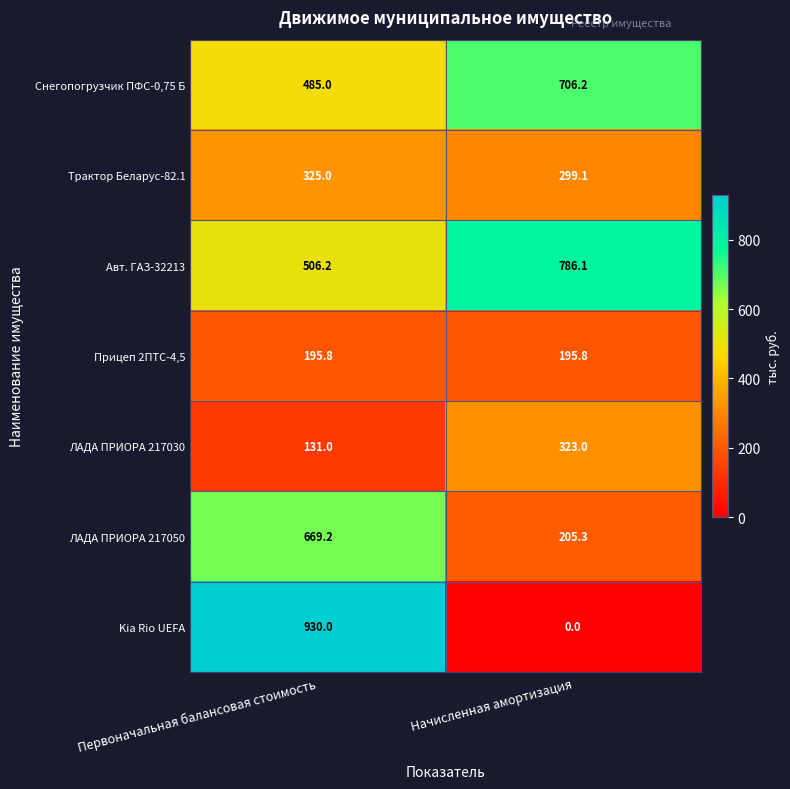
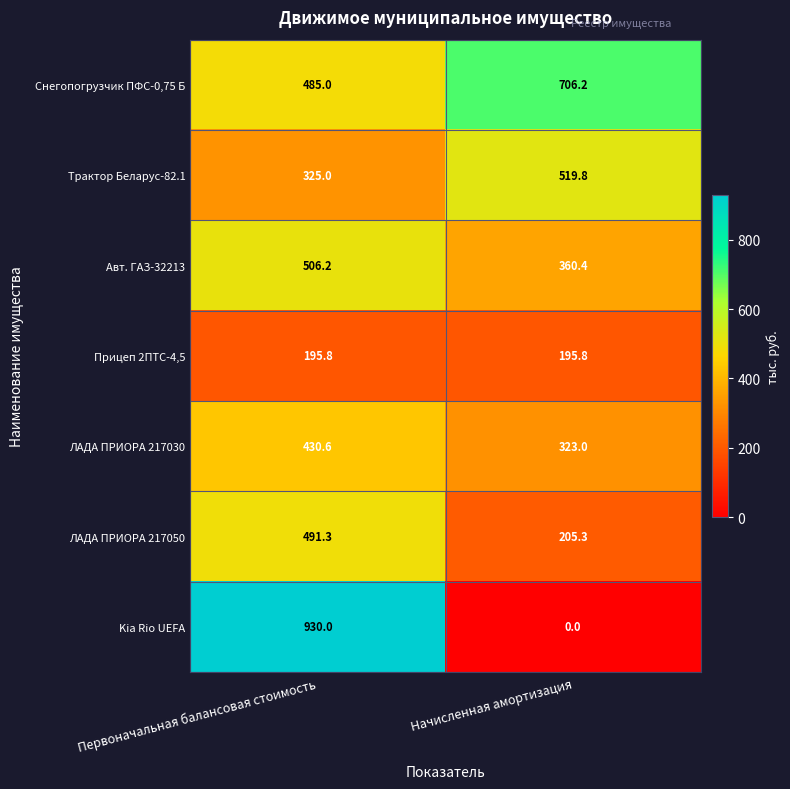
  {
    "Снегопогрузчик ПФС-0,75 Б": {
      "Первоначальная балансовая стоимость": 485.0,
      "Начисленная амортизация": 706.2
    },
    "Трактор Беларус-82.1": {
      "Первоначальная балансовая стоимость": 325.0,
-     "Начисленная амортизация": 299.1
+     "Начисленная амортизация": 519.8
    },
    "Авт. ГАЗ-32213": {
      "Первоначальная балансовая стоимость": 506.2,
-     "Начисленная амортизация": 786.1
+     "Начисленная амортизация": 360.4
    },
    "Прицеп 2ПТС-4,5": {
      "Первоначальная балансовая стоимость": 195.8,
      "Начисленная амортизация": 195.8
    },
    "ЛАДА ПРИОРА 217030": {
-     "Первоначальная балансовая стоимость": 131.0,
+     "Первоначальная балансовая стоимость": 430.6,
      "Начисленная амортизация": 323.0
    },
    "ЛАДА ПРИОРА 217050": {
-     "Первоначальная балансовая стоимость": 669.2,
+     "Первоначальная балансовая стоимость": 491.3,
      "Начисленная амортизация": 205.3
    },
    "Kia Rio UEFA": {
      "Первоначальная балансовая стоимость": 930.0,
      "Начисленная амортизация": 0.0
    }
  }
